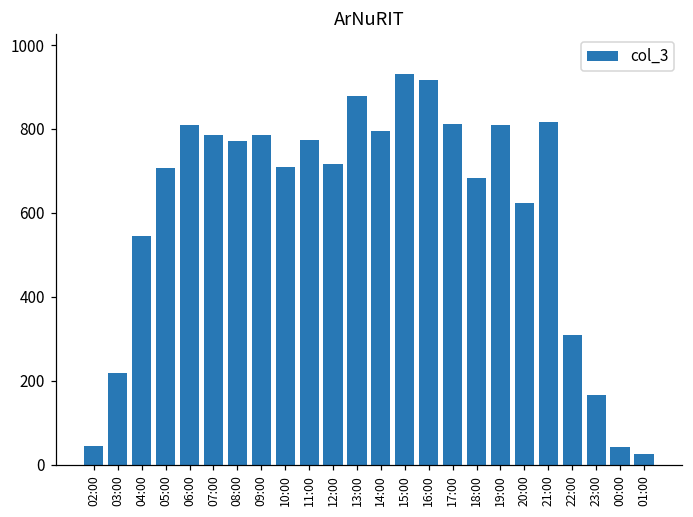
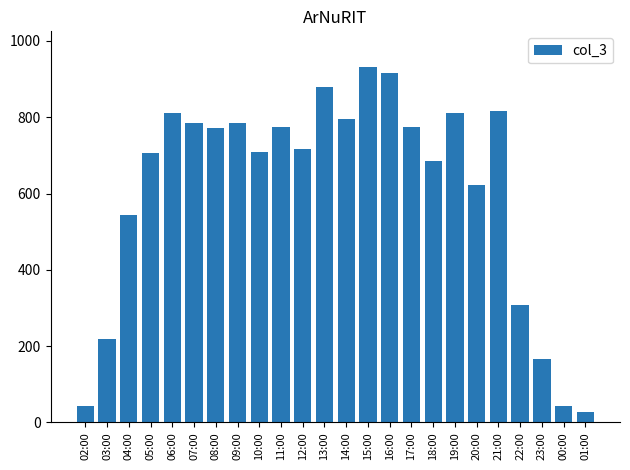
  {
    "02:00": 40,
    "03:00": 220,
    "04:00": 540,
    "05:00": 710,
    "06:00": 810,
    "07:00": 790,
    "08:00": 770,
    "09:00": 790,
    "10:00": 710,
    "11:00": 770,
    "12:00": 720,
    "13:00": 880,
    "14:00": 800,
    "15:00": 930,
    "16:00": 920,
-   "17:00": 810,
+   "17:00": 780,
    "18:00": 680,
    "19:00": 810,
    "20:00": 620,
    "21:00": 820,
    "22:00": 310,
    "23:00": 170,
    "00:00": 40,
    "01:00": 30
  }
